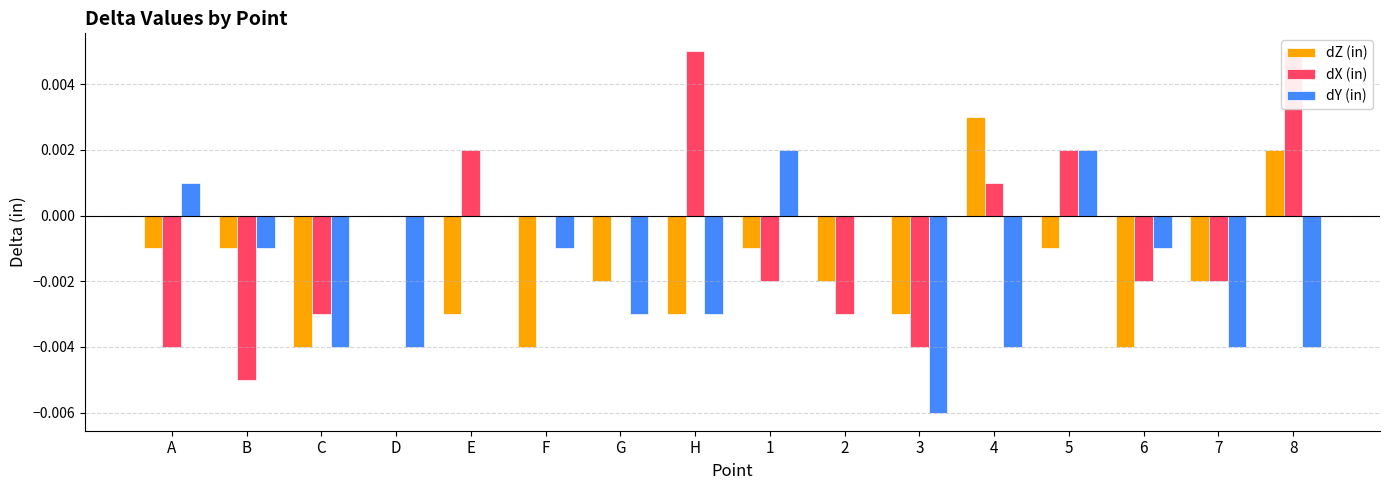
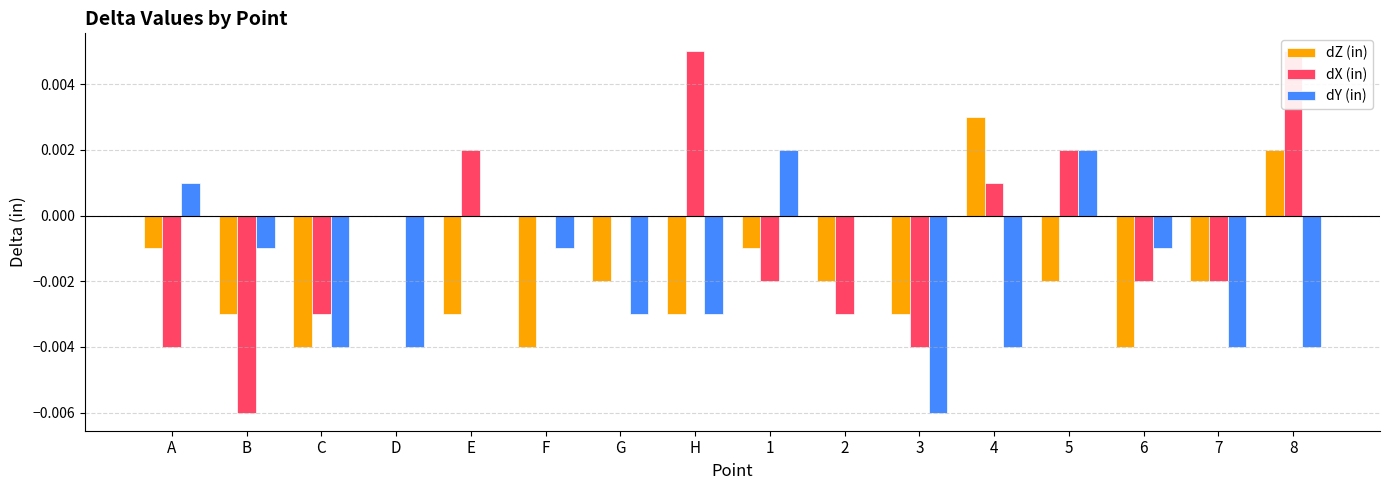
  {
    "dZ (in)": {
      "A": -0.001,
-     "B": -0.001,
+     "B": -0.003,
      "C": -0.004,
      "D": 0.000,
      "E": -0.003,
      "F": -0.004,
      "G": -0.002,
      "H": -0.003,
      "1": -0.001,
      "2": -0.002,
      "3": -0.003,
      "4": 0.003,
-     "5": -0.001,
+     "5": -0.002,
      "6": -0.004,
      "7": -0.002,
      "8": 0.002
    },
    "dX (in)": {
      "A": -0.004,
-     "B": -0.005,
+     "B": -0.006,
      "C": -0.003,
      "D": 0.000,
      "E": 0.002,
      "F": 0.000,
      "G": 0.000,
      "H": 0.005,
      "1": -0.002,
      "2": -0.003,
      "3": -0.004,
      "4": 0.001,
      "5": 0.002,
      "6": -0.002,
      "7": -0.002
    },
    "dY (in)": {
      "A": 0.001,
      "B": -0.001,
      "C": -0.004,
      "D": -0.004,
      "E": 0.000,
      "F": -0.001,
      "G": -0.003,
      "H": -0.003,
      "1": 0.002,
      "2": 0.000,
      "3": -0.006,
      "4": -0.004,
      "5": 0.002,
      "6": -0.001,
      "7": -0.004,
      "8": -0.004
    }
  }
